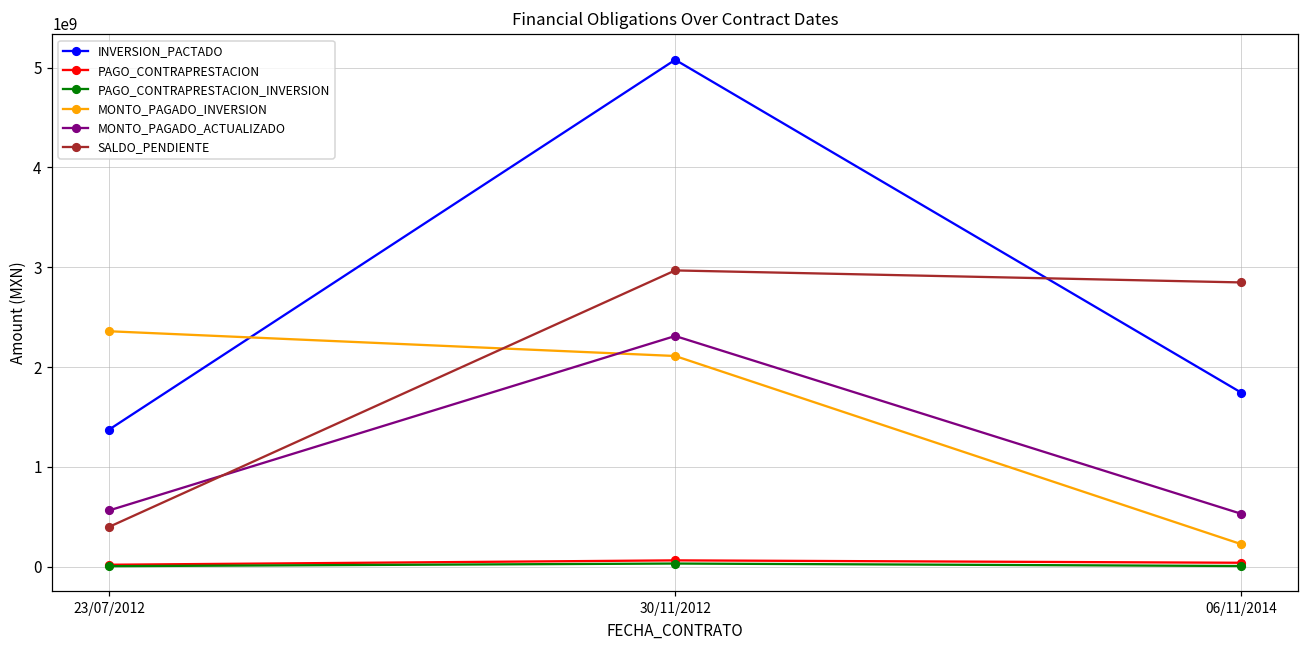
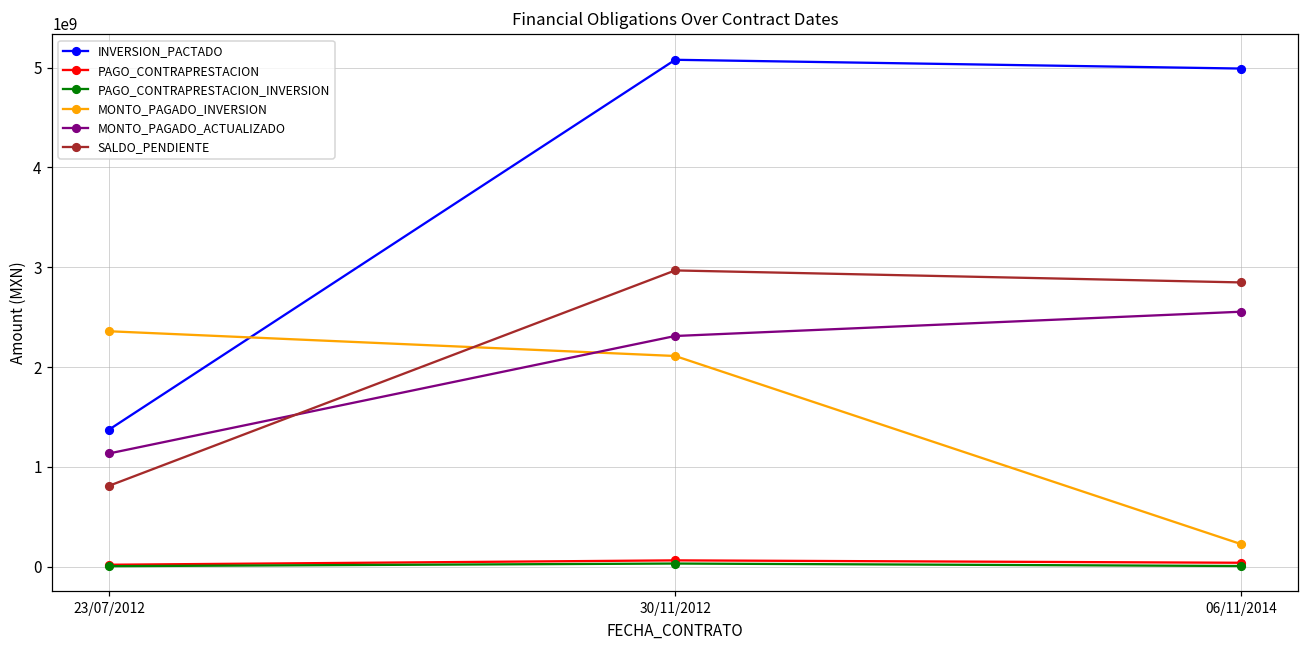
  {
    "INVERSION_PACTADO": {
      "23/07/2012": 1400000000,
      "30/11/2012": 5100000000,
-     "06/11/2014": 1700000000
+     "06/11/2014": 5000000000
    },
    "PAGO_CONTRAPRESTACION": {
      "30/11/2012": 100000000,
      "06/11/2014": 0
    },
    "PAGO_CONTRAPRESTACION_INVERSION": {
      "30/11/2012": 0,
      "06/11/2014": 0
    },
    "MONTO_PAGADO_INVERSION": {
      "23/07/2012": 2400000000,
      "30/11/2012": 2100000000,
      "06/11/2014": 200000000
    },
    "MONTO_PAGADO_ACTUALIZADO": {
-     "23/07/2012": 600000000,
+     "23/07/2012": 1100000000,
      "30/11/2012": 2300000000,
-     "06/11/2014": 500000000
+     "06/11/2014": 2600000000
    },
    "SALDO_PENDIENTE": {
-     "23/07/2012": 400000000,
+     "23/07/2012": 800000000,
      "30/11/2012": 3000000000,
      "06/11/2014": 2800000000
    }
  }
